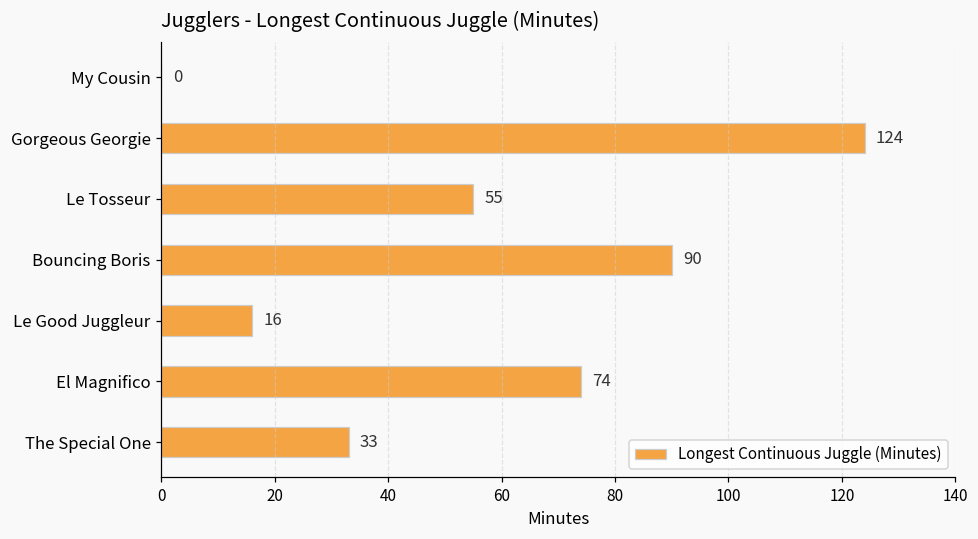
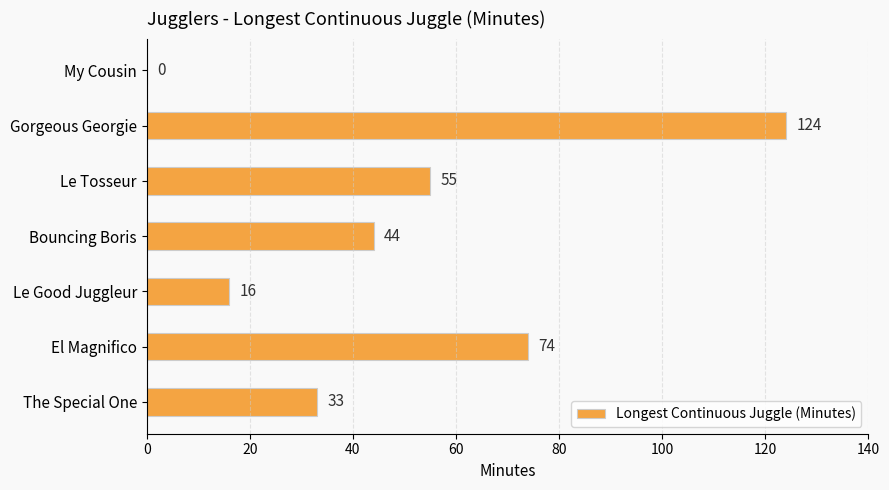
  {
    "My Cousin": 0,
    "Gorgeous Georgie": 124,
    "Le Tosseur": 55,
-   "Bouncing Boris": 90,
+   "Bouncing Boris": 44,
    "Le Good Juggleur": 16,
    "El Magnifico": 74,
    "The Special One": 33
  }
